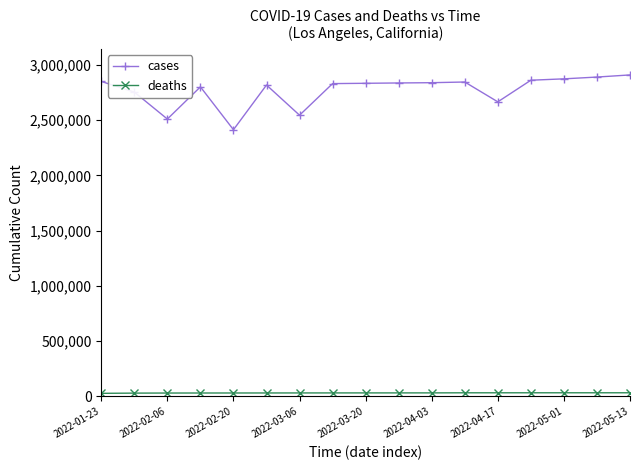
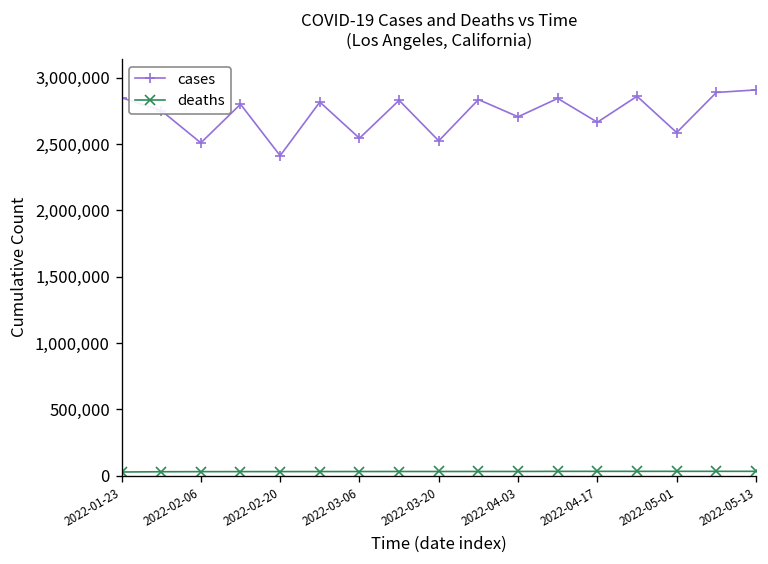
  {
    "cases": {
      "2022-01-23": "2,850,000",
      "2022-02-06": "2,510,000",
      "2022-02-20": "2,410,000",
      "2022-03-06": "2,540,000",
-     "2022-03-20": "2,830,000",
-     "2022-04-03": "2,840,000",
+     "2022-03-20": "2,520,000",
+     "2022-04-03": "2,710,000",
      "2022-04-17": "2,660,000",
-     "2022-05-01": "2,870,000",
+     "2022-05-01": "2,590,000",
      "2022-05-13": "2,910,000"
    },
    "deaths": {
      "2022-01-23": "30,000",
      "2022-02-06": "30,000",
      "2022-02-20": "30,000",
      "2022-03-06": "30,000",
      "2022-03-20": "30,000",
      "2022-04-03": "30,000",
      "2022-04-17": "30,000",
      "2022-05-01": "30,000",
      "2022-05-13": "30,000"
    }
  }
